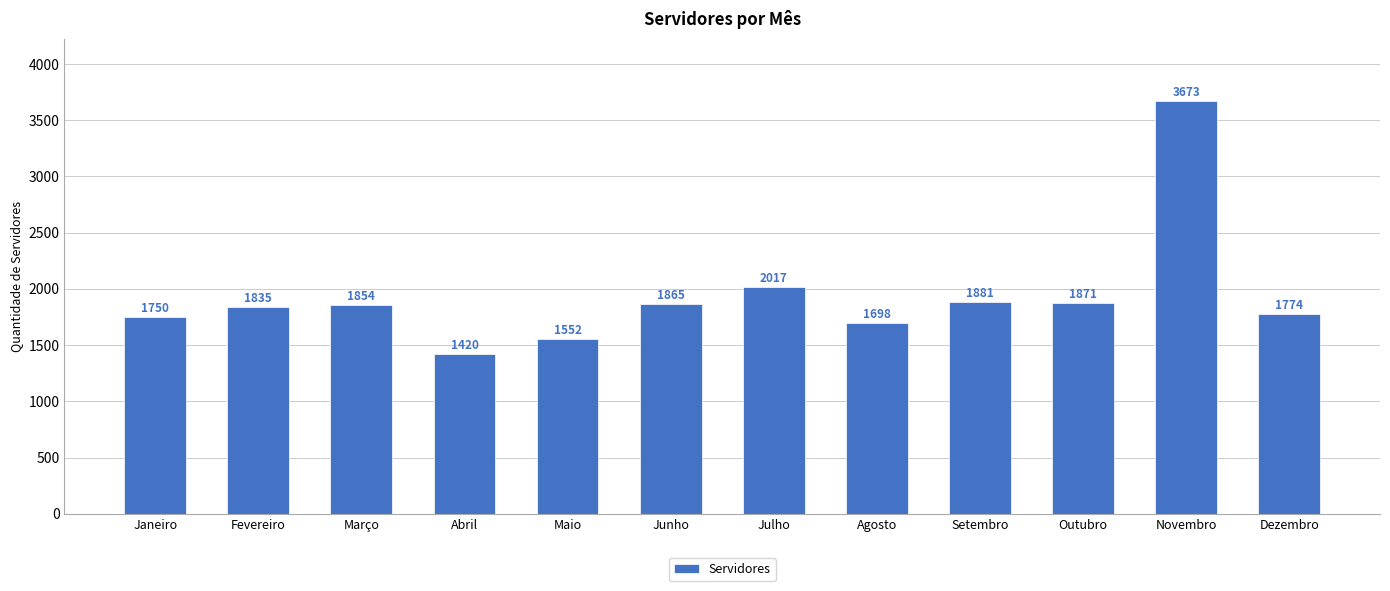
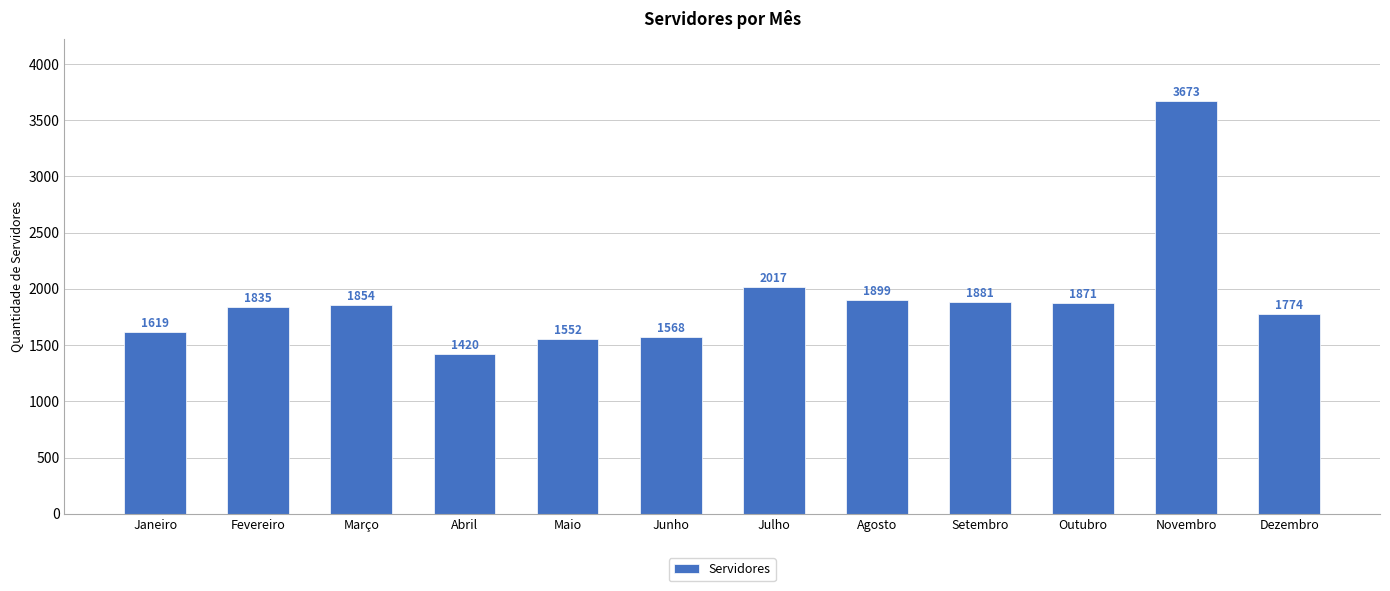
  {
-   "Janeiro": 1750,
+   "Janeiro": 1619,
    "Fevereiro": 1835,
    "Março": 1854,
    "Abril": 1420,
    "Maio": 1552,
-   "Junho": 1865,
+   "Junho": 1568,
    "Julho": 2017,
-   "Agosto": 1698,
+   "Agosto": 1899,
    "Setembro": 1881,
    "Outubro": 1871,
    "Novembro": 3673,
    "Dezembro": 1774
  }
